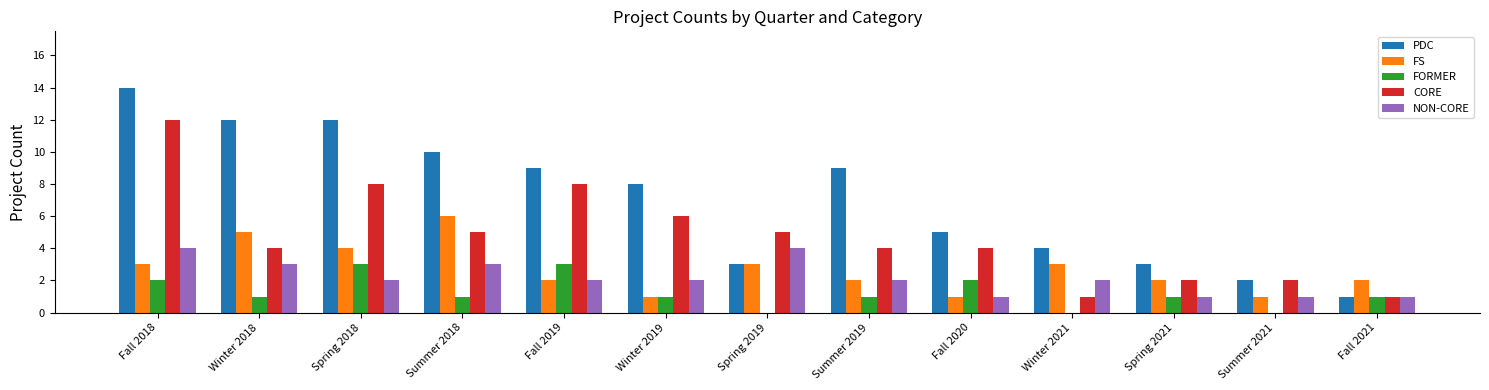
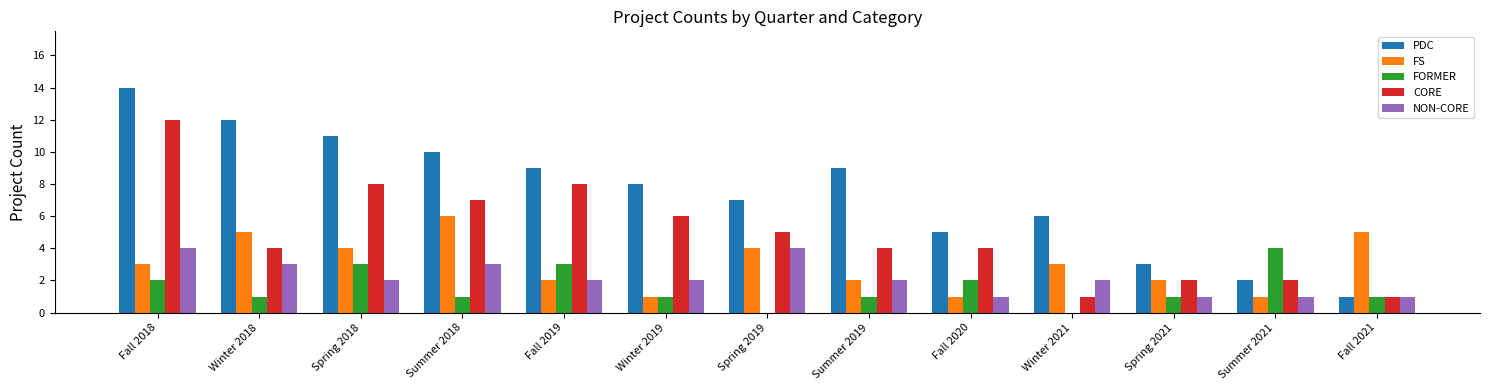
  {
    "PDC": {
      "Fall 2018": 14,
      "Winter 2018": 12,
-     "Spring 2018": 12,
+     "Spring 2018": 11,
      "Summer 2018": 10,
      "Fall 2019": 9,
      "Winter 2019": 8,
-     "Spring 2019": 3,
+     "Spring 2019": 7,
      "Summer 2019": 9,
      "Fall 2020": 5,
-     "Winter 2021": 4,
+     "Winter 2021": 6,
      "Spring 2021": 3,
      "Summer 2021": 2,
      "Fall 2021": 1
    },
    "FS": {
      "Fall 2018": 3,
      "Winter 2018": 5,
      "Spring 2018": 4,
      "Summer 2018": 6,
      "Fall 2019": 2,
      "Winter 2019": 1,
-     "Spring 2019": 3,
+     "Spring 2019": 4,
      "Summer 2019": 2,
      "Fall 2020": 1,
      "Winter 2021": 3,
      "Spring 2021": 2,
      "Summer 2021": 1,
-     "Fall 2021": 2
+     "Fall 2021": 5
    },
    "FORMER": {
      "Fall 2018": 2,
      "Winter 2018": 1,
      "Spring 2018": 3,
      "Summer 2018": 1,
      "Fall 2019": 3,
      "Winter 2019": 1,
      "Spring 2019": 0,
      "Summer 2019": 1,
      "Fall 2020": 2,
      "Winter 2021": 0,
      "Spring 2021": 1,
-     "Summer 2021": 0,
+     "Summer 2021": 4,
      "Fall 2021": 1
    },
    "CORE": {
      "Fall 2018": 12,
      "Winter 2018": 4,
      "Spring 2018": 8,
-     "Summer 2018": 5,
+     "Summer 2018": 7,
      "Fall 2019": 8,
      "Winter 2019": 6,
      "Spring 2019": 5,
      "Summer 2019": 4,
      "Fall 2020": 4,
      "Winter 2021": 1,
      "Spring 2021": 2,
      "Summer 2021": 2,
      "Fall 2021": 1
    },
    "NON-CORE": {
      "Fall 2018": 4,
      "Winter 2018": 3,
      "Spring 2018": 2,
      "Summer 2018": 3,
      "Fall 2019": 2,
      "Winter 2019": 2,
      "Spring 2019": 4,
      "Summer 2019": 2,
      "Fall 2020": 1,
      "Winter 2021": 2,
      "Spring 2021": 1,
      "Summer 2021": 1,
      "Fall 2021": 1
    }
  }
